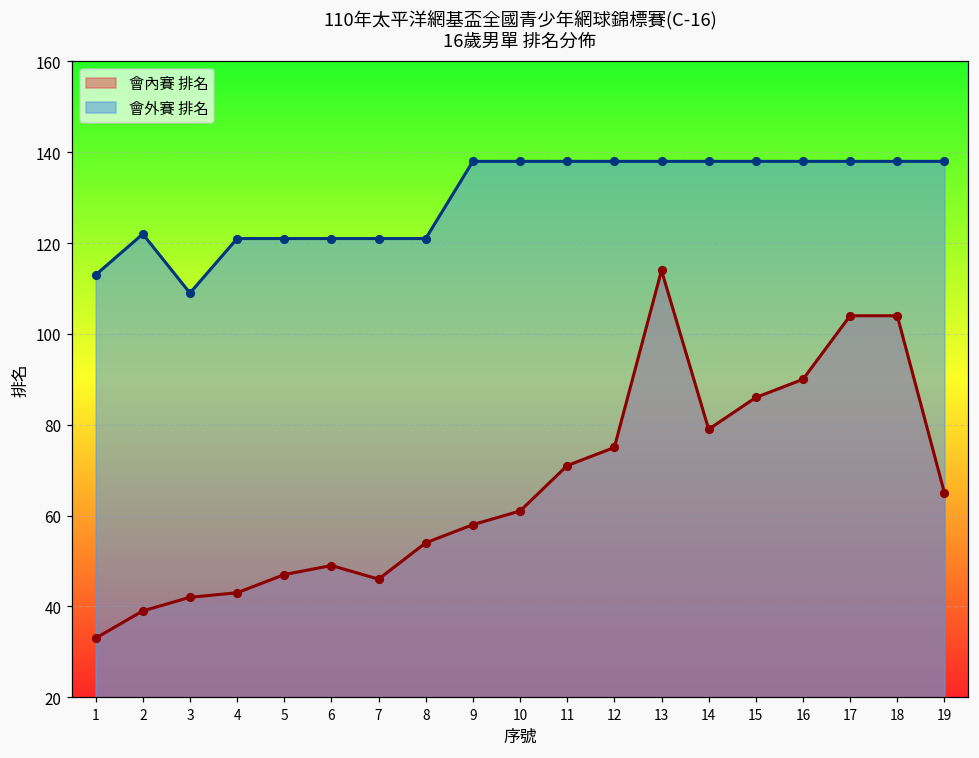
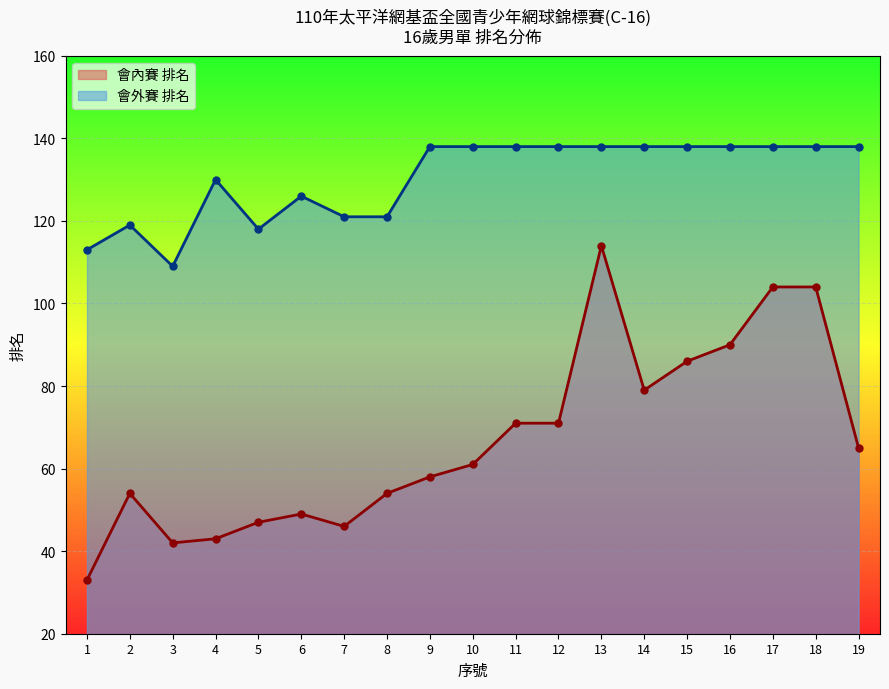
  {
    "會內賽 排名": {
      "1": 33,
-     "2": 39,
+     "2": 54,
      "3": 42,
      "4": 43,
      "5": 47,
      "6": 49,
      "7": 46,
      "8": 54,
      "9": 58,
      "10": 61,
      "11": 71,
-     "12": 75,
+     "12": 71,
      "13": 114,
      "14": 79,
      "15": 86,
      "16": 90,
      "17": 104,
      "18": 104,
      "19": 65
    },
    "會外賽 排名": {
      "1": 113,
-     "2": 122,
+     "2": 119,
      "3": 109,
-     "4": 121,
-     "5": 121,
-     "6": 121,
+     "4": 130,
+     "5": 118,
+     "6": 126,
      "7": 121,
      "8": 121,
      "9": 138,
      "10": 138,
      "11": 138,
      "12": 138,
      "13": 138,
      "14": 138,
      "15": 138,
      "16": 138,
      "17": 138,
      "18": 138,
      "19": 138
    }
  }
